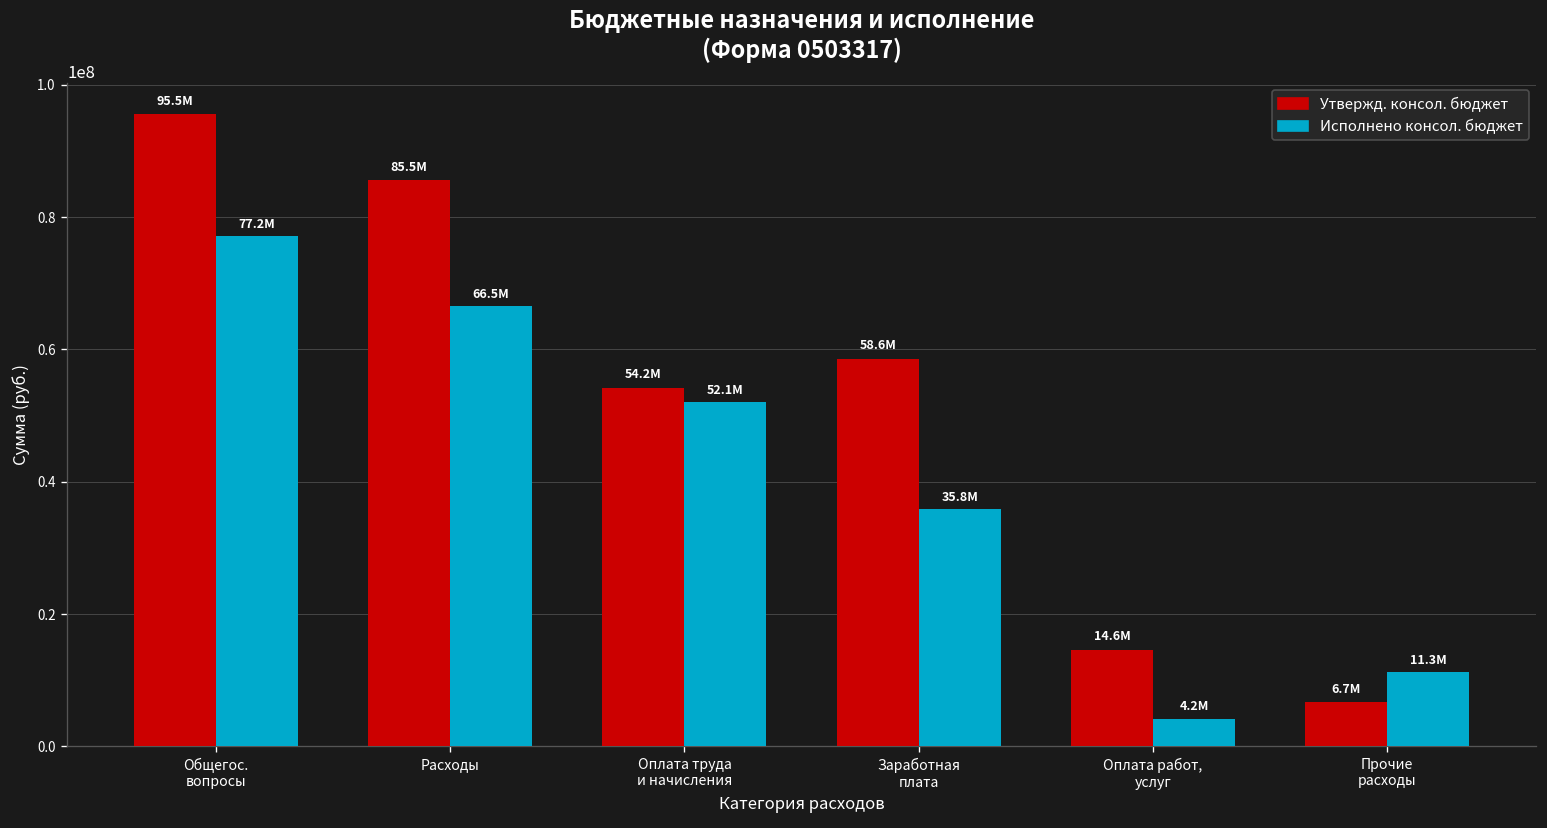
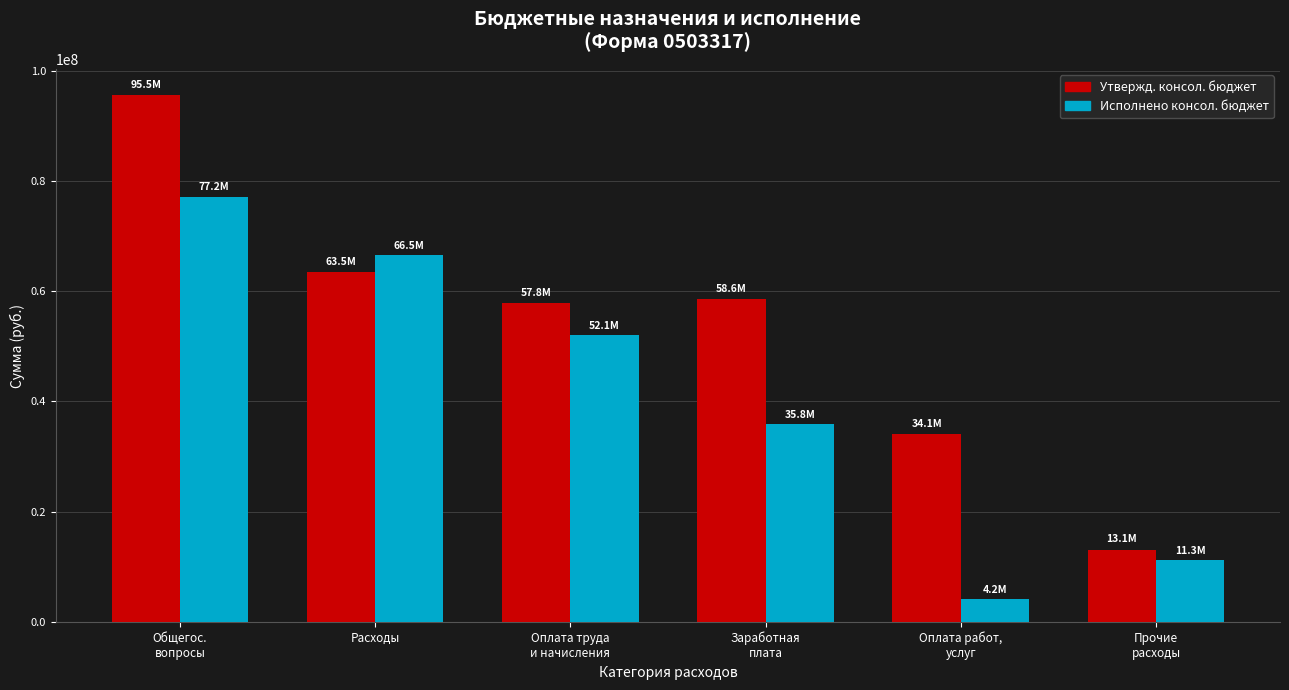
  {
    "Утвержд. консол. бюджет": {
      "Общегос. вопросы": "95.5M",
-     "Расходы": "85.5M",
-     "Оплата труда и начисления": "54.2M",
+     "Расходы": "63.5M",
+     "Оплата труда и начисления": "57.8M",
      "Заработная плата": "58.6M",
-     "Оплата работ, услуг": "14.6M",
-     "Прочие расходы": "6.7M"
+     "Оплата работ, услуг": "34.1M",
+     "Прочие расходы": "13.1M"
    },
    "Исполнено консол. бюджет": {
      "Общегос. вопросы": "77.2M",
      "Расходы": "66.5M",
      "Оплата труда и начисления": "52.1M",
      "Заработная плата": "35.8M",
      "Оплата работ, услуг": "4.2M",
      "Прочие расходы": "11.3M"
    }
  }
